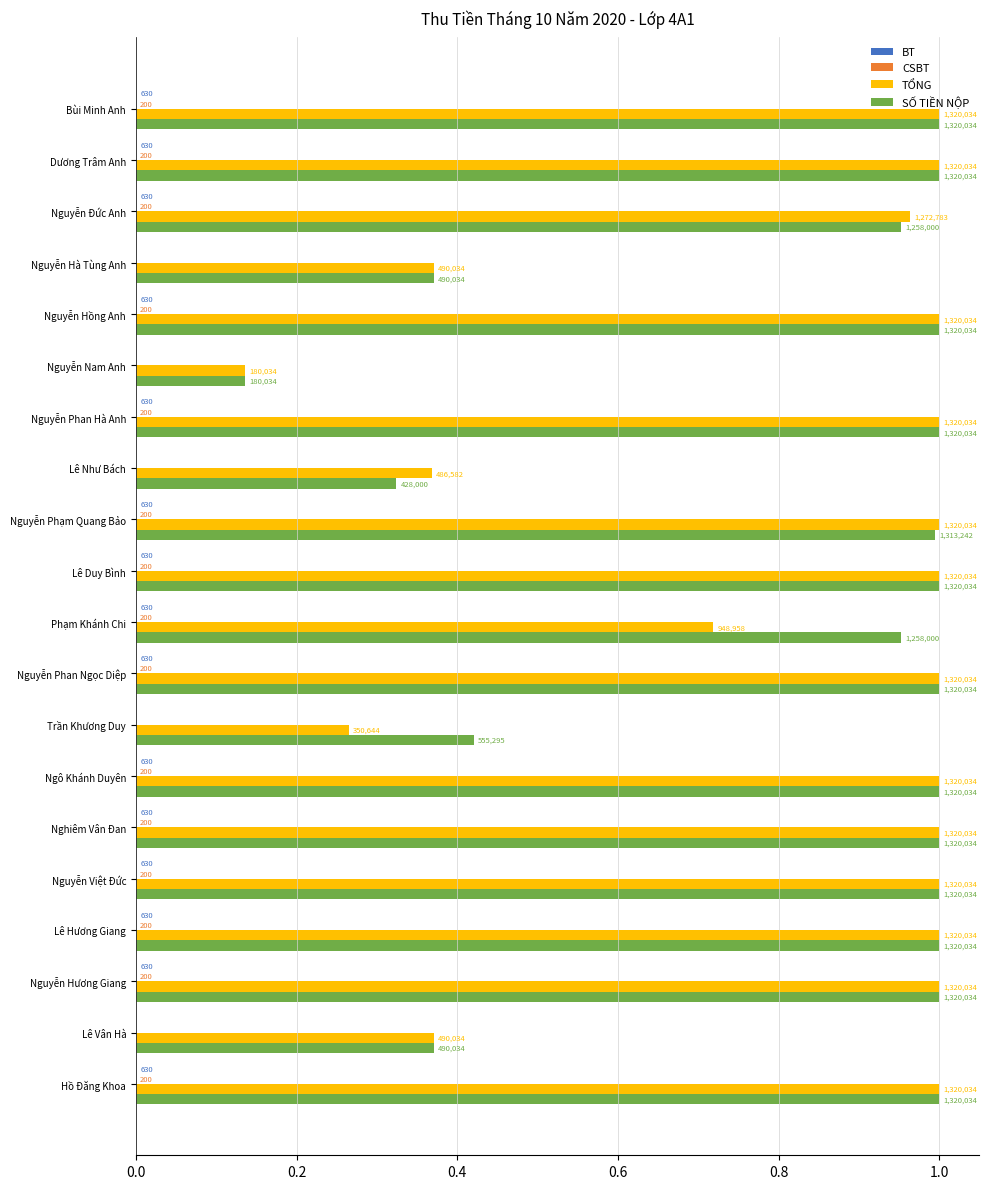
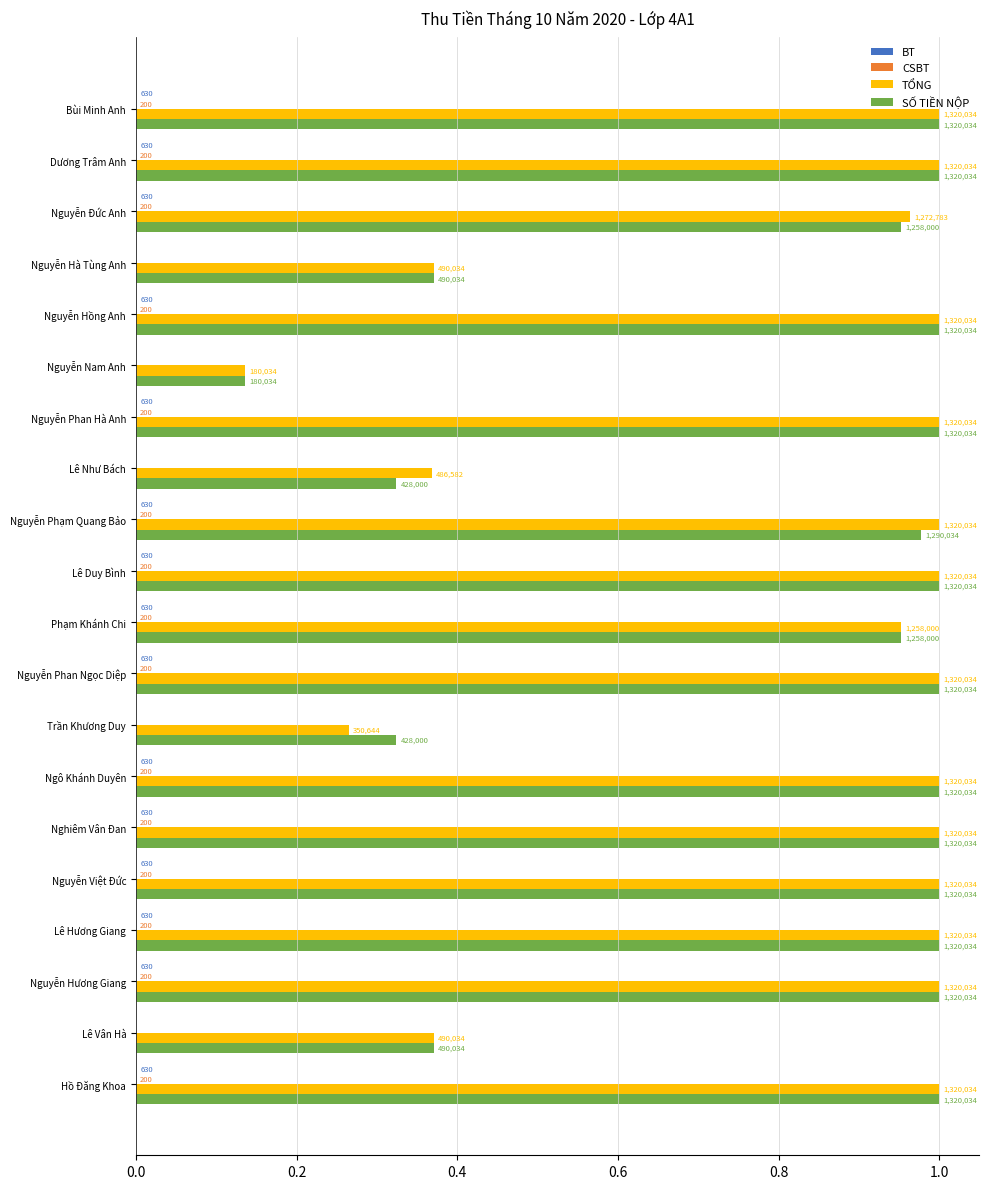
  {
    "BT": {
      "Nguyễn Hà Tùng Anh": "0.00",
      "Nguyễn Nam Anh": "0.00",
      "Lê Như Bách": "0.00",
      "Trần Khương Duy": "0.00",
      "Lê Vân Hà": "0.00"
    },
    "CSBT": {
      "Nguyễn Hà Tùng Anh": "0.00",
      "Nguyễn Nam Anh": "0.00",
      "Lê Như Bách": "0.00",
      "Trần Khương Duy": "0.00",
      "Lê Vân Hà": "0.00"
    },
    "TỔNG": {
-     "Phạm Khánh Chi": "948,958"
+     "Phạm Khánh Chi": "1,258,000"
    },
    "SỐ TIỀN NỘP": {
-     "Nguyễn Phạm Quang Bảo": "1,313,242",
-     "Trần Khương Duy": "555,295"
+     "Nguyễn Phạm Quang Bảo": "1,290,034",
+     "Trần Khương Duy": "428,000"
    }
  }
